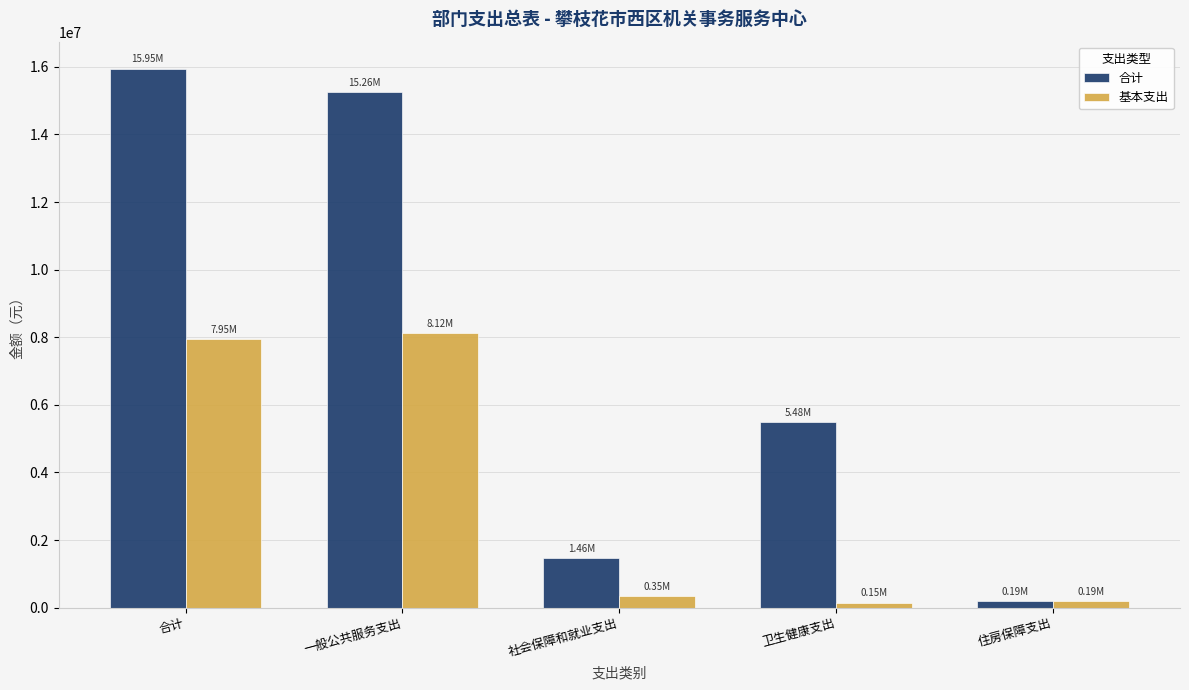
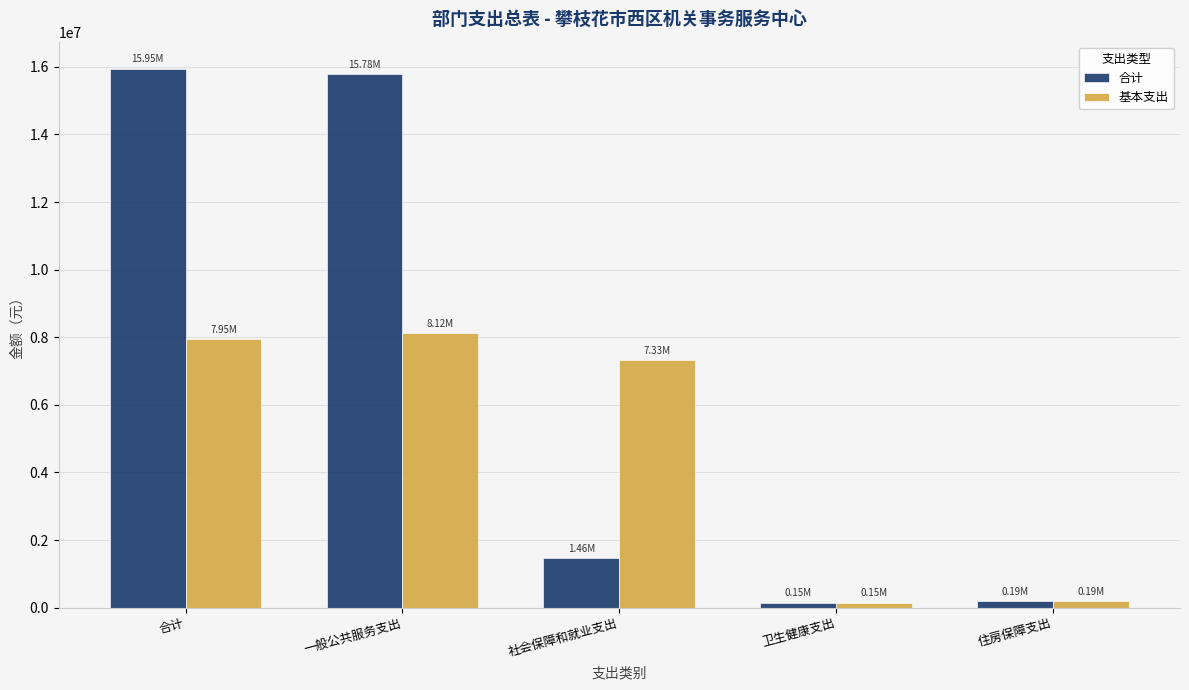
  {
    "合计": {
      "合计": "15.95M",
-     "一般公共服务支出": "15.26M",
+     "一般公共服务支出": "15.78M",
      "社会保障和就业支出": "1.46M",
-     "卫生健康支出": "5.48M",
+     "卫生健康支出": "0.15M",
      "住房保障支出": "0.19M"
    },
    "基本支出": {
      "合计": "7.95M",
      "一般公共服务支出": "8.12M",
-     "社会保障和就业支出": "0.35M",
+     "社会保障和就业支出": "7.33M",
      "卫生健康支出": "0.15M",
      "住房保障支出": "0.19M"
    }
  }
